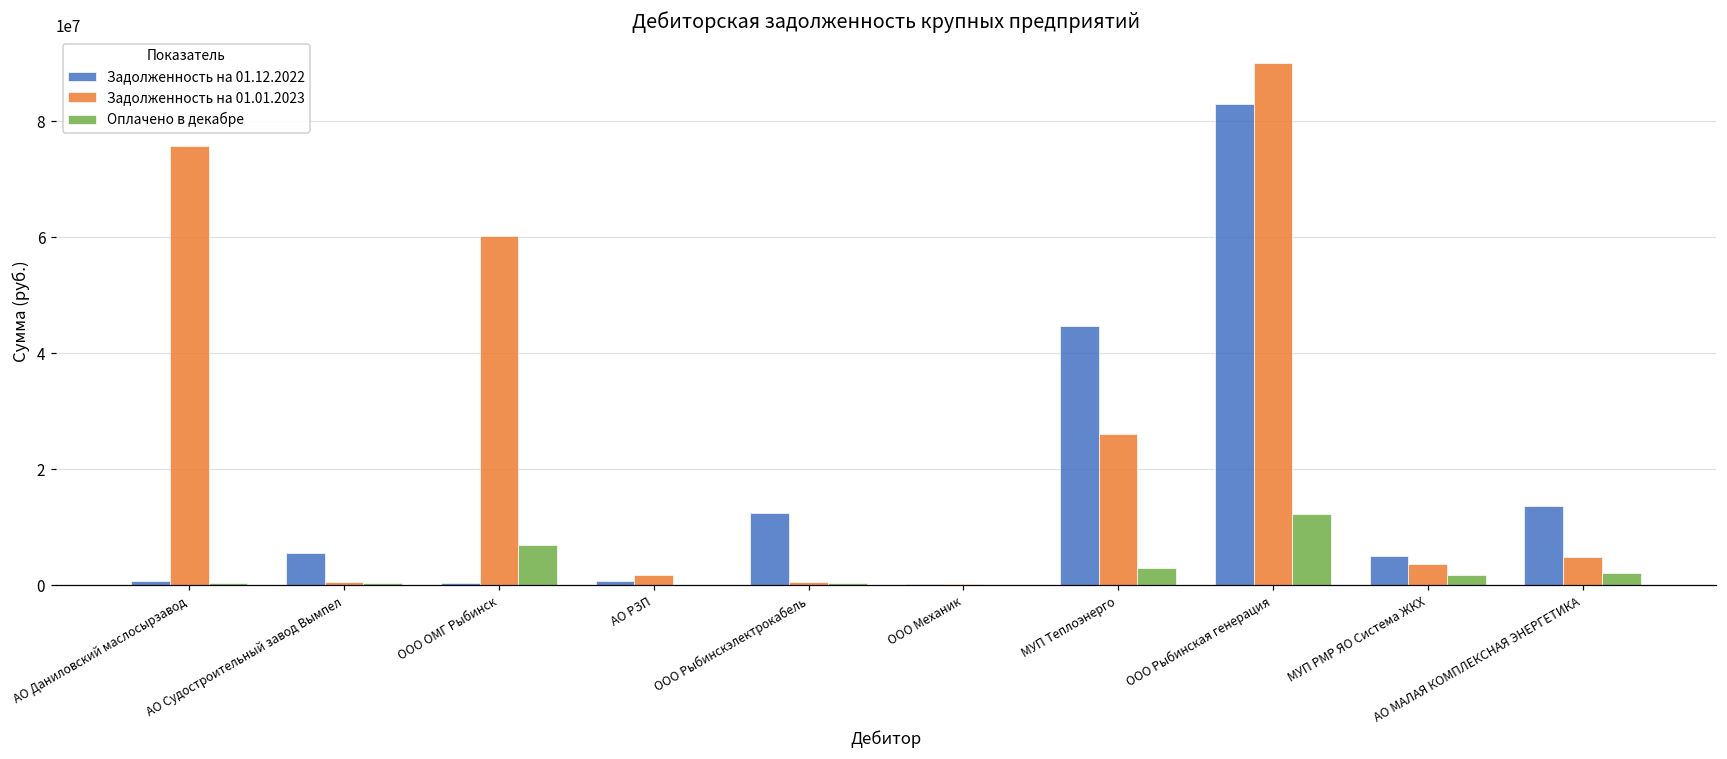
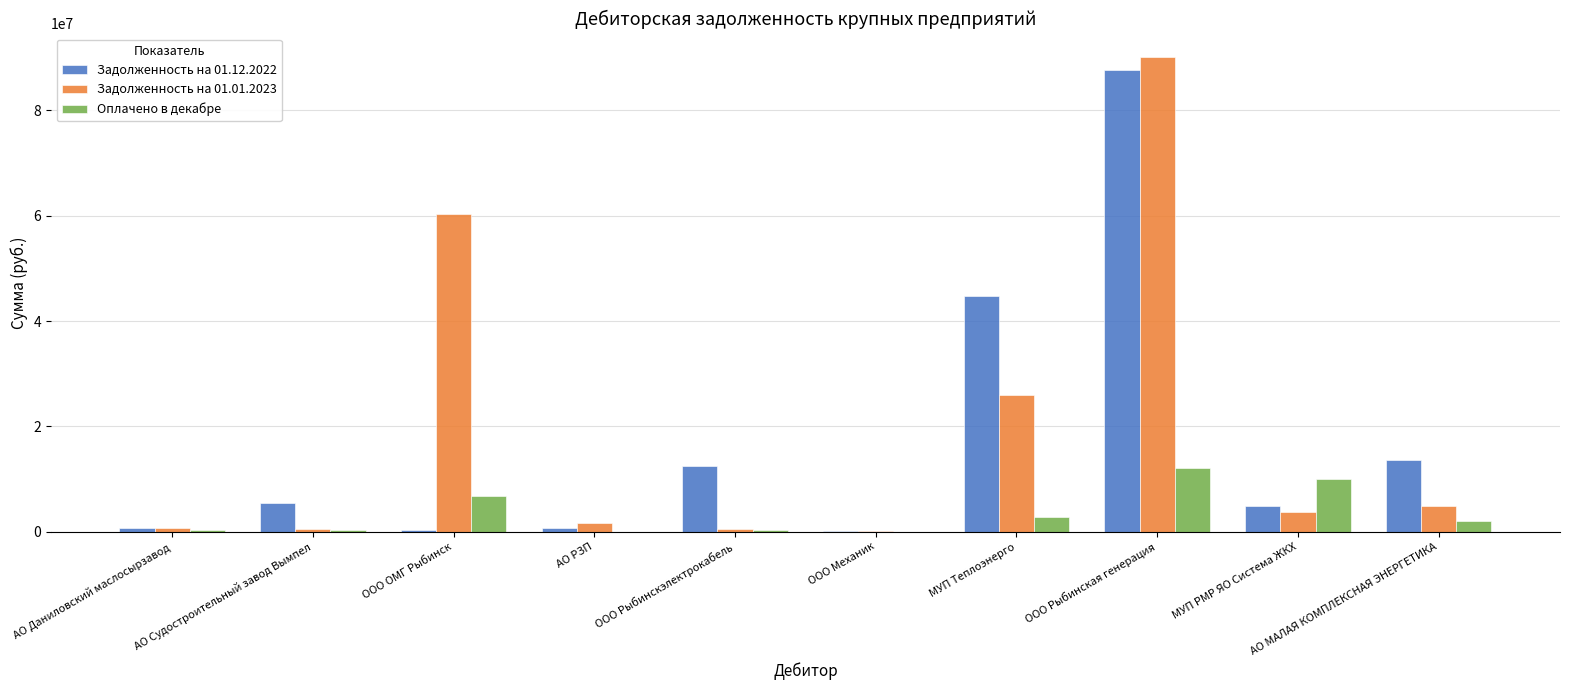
  {
    "Задолженность на 01.12.2022": {
      "АО Даниловский маслосырзавод": 1000000,
      "АО Судостроительный завод Вымпел": 5000000,
      "АО РЗП": 1000000,
      "ООО Рыбинскэлектрокабель": 12000000,
      "МУП Теплоэнерго": 45000000,
-     "ООО Рыбинская генерация": 83000000,
+     "ООО Рыбинская генерация": 88000000,
      "МУП РМР ЯО Система ЖКХ": 5000000,
      "АО МАЛАЯ КОМПЛЕКСНАЯ ЭНЕРГЕТИКА": 14000000
    },
    "Задолженность на 01.01.2023": {
-     "АО Даниловский маслосырзавод": 76000000,
+     "АО Даниловский маслосырзавод": 1000000,
      "АО Судостроительный завод Вымпел": 1000000,
      "ООО ОМГ Рыбинск": 60000000,
      "АО РЗП": 2000000,
      "ООО Рыбинскэлектрокабель": 1000000,
      "МУП Теплоэнерго": 26000000,
      "ООО Рыбинская генерация": 90000000,
      "МУП РМР ЯО Система ЖКХ": 4000000,
      "АО МАЛАЯ КОМПЛЕКСНАЯ ЭНЕРГЕТИКА": 5000000
    },
    "Оплачено в декабре": {
      "ООО ОМГ Рыбинск": 7000000,
      "АО РЗП": 0,
      "ООО Механик": 0,
      "МУП Теплоэнерго": 3000000,
      "ООО Рыбинская генерация": 12000000,
-     "МУП РМР ЯО Система ЖКХ": 2000000,
+     "МУП РМР ЯО Система ЖКХ": 10000000,
      "АО МАЛАЯ КОМПЛЕКСНАЯ ЭНЕРГЕТИКА": 2000000
    }
  }
